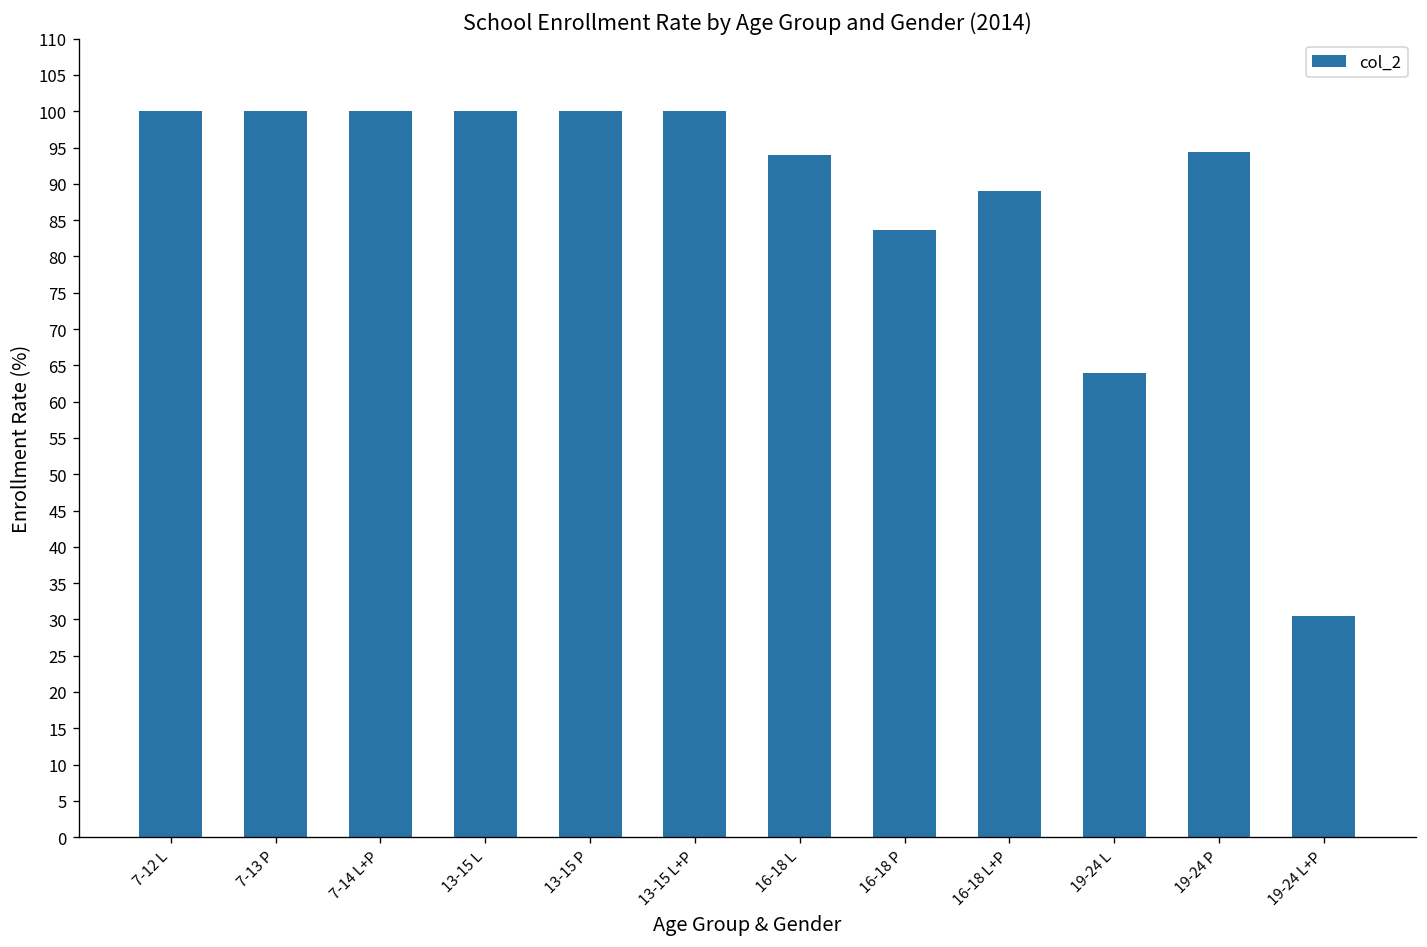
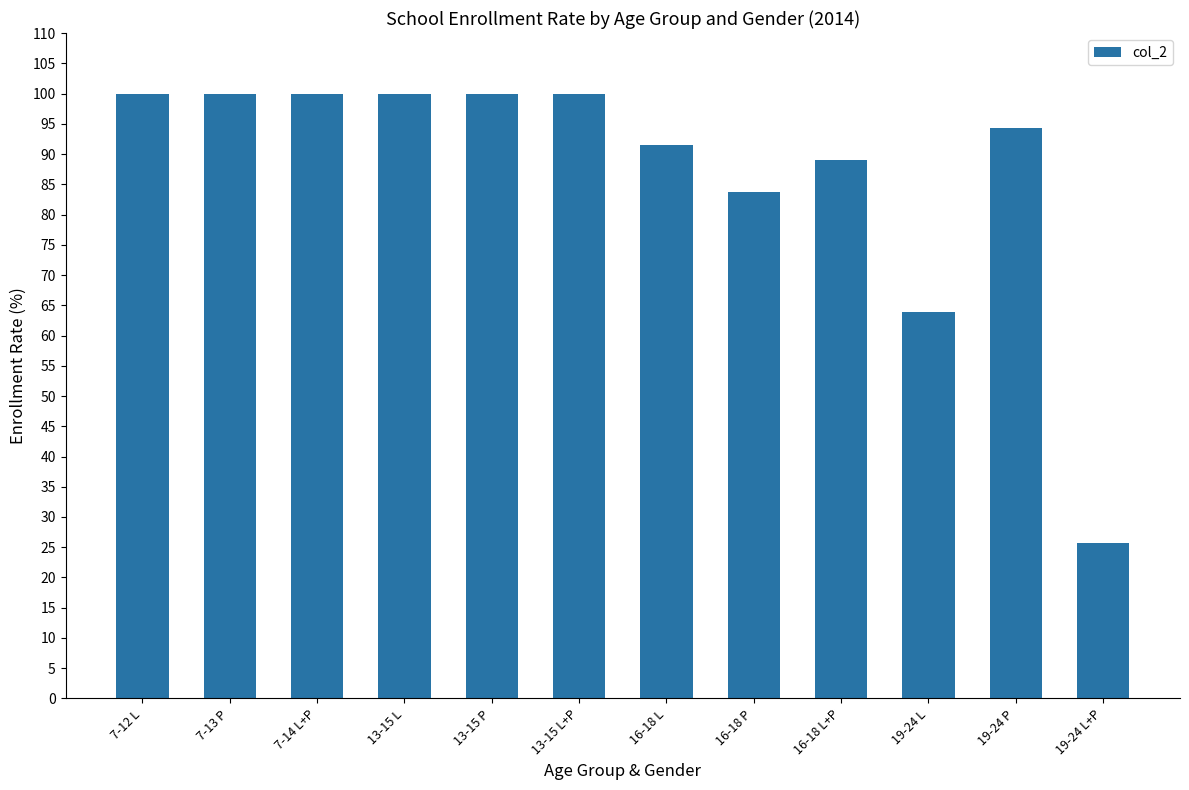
  {
    "7-12 L": 100,
    "7-13 P": 100,
    "7-14 L+P": 100,
    "13-15 L": 100,
    "13-15 P": 100,
    "13-15 L+P": 100,
-   "16-18 L": 94,
+   "16-18 L": 92,
    "16-18 P": 84,
    "16-18 L+P": 89,
    "19-24 L": 64,
    "19-24 P": 94,
-   "19-24 L+P": 30
+   "19-24 L+P": 26
  }
